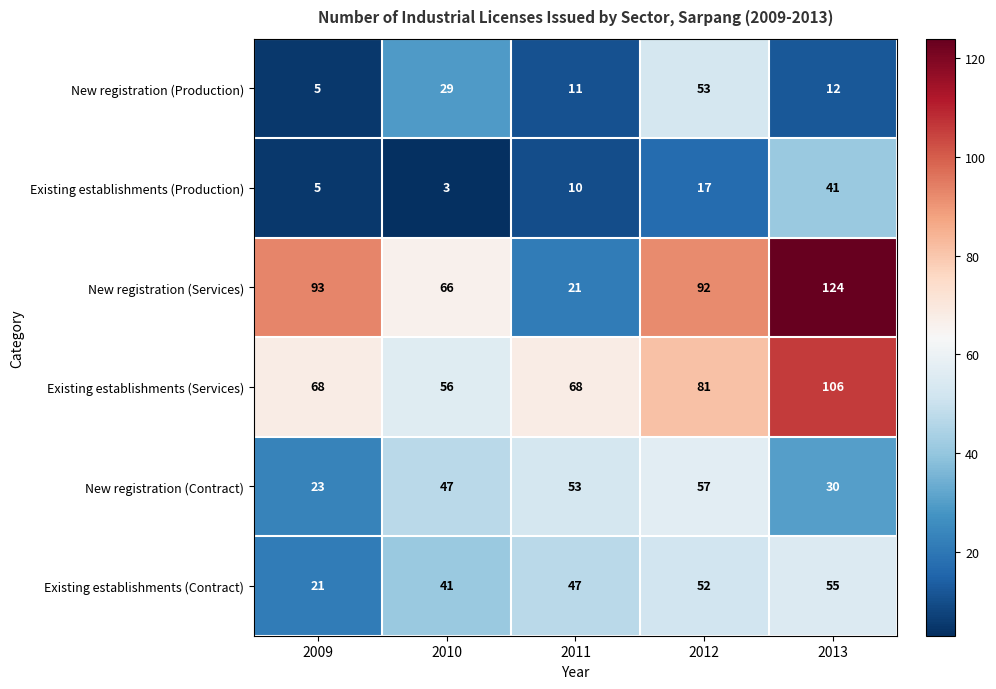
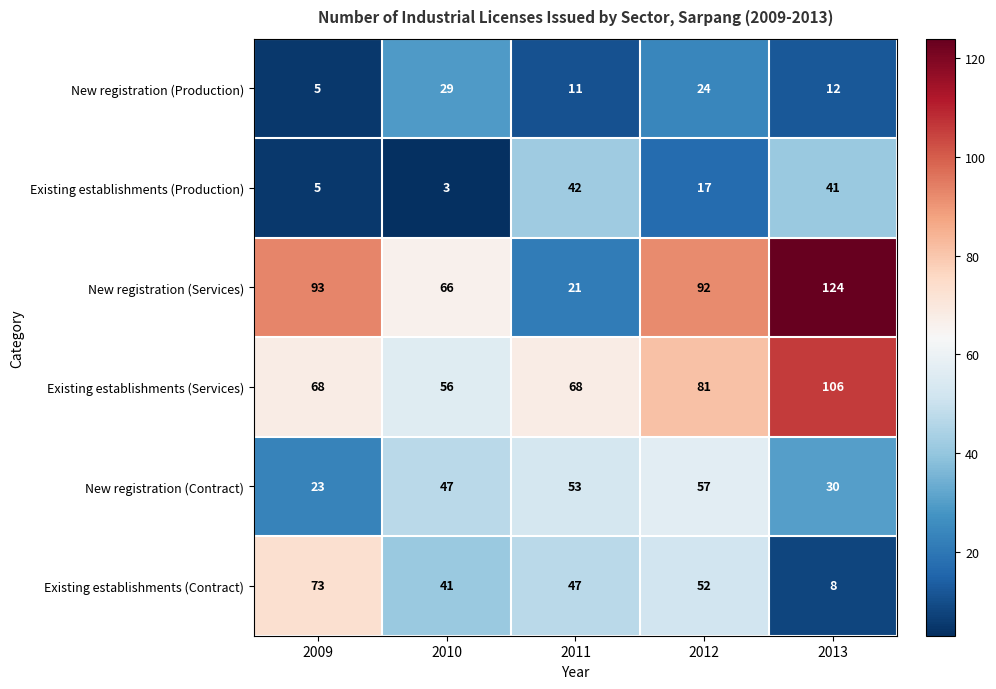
  {
    "New registration (Production)": {
      "2009": 5,
      "2010": 29,
      "2011": 11,
-     "2012": 53,
+     "2012": 24,
      "2013": 12
    },
    "Existing establishments (Production)": {
      "2009": 5,
      "2010": 3,
-     "2011": 10,
+     "2011": 42,
      "2012": 17,
      "2013": 41
    },
    "New registration (Services)": {
      "2009": 93,
      "2010": 66,
      "2011": 21,
      "2012": 92,
      "2013": 124
    },
    "Existing establishments (Services)": {
      "2009": 68,
      "2010": 56,
      "2011": 68,
      "2012": 81,
      "2013": 106
    },
    "New registration (Contract)": {
      "2009": 23,
      "2010": 47,
      "2011": 53,
      "2012": 57,
      "2013": 30
    },
    "Existing establishments (Contract)": {
-     "2009": 21,
+     "2009": 73,
      "2010": 41,
      "2011": 47,
      "2012": 52,
-     "2013": 55
+     "2013": 8
    }
  }
